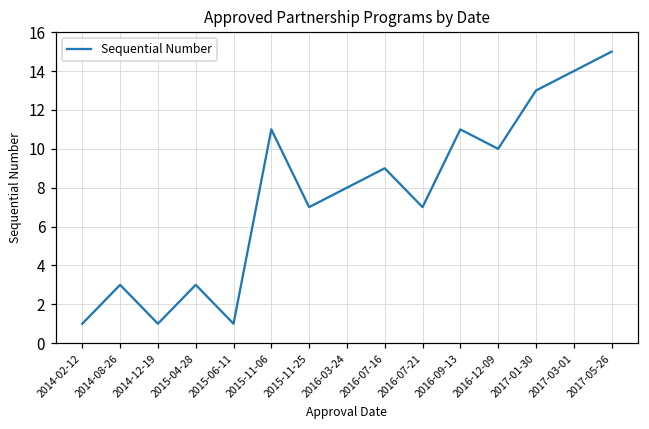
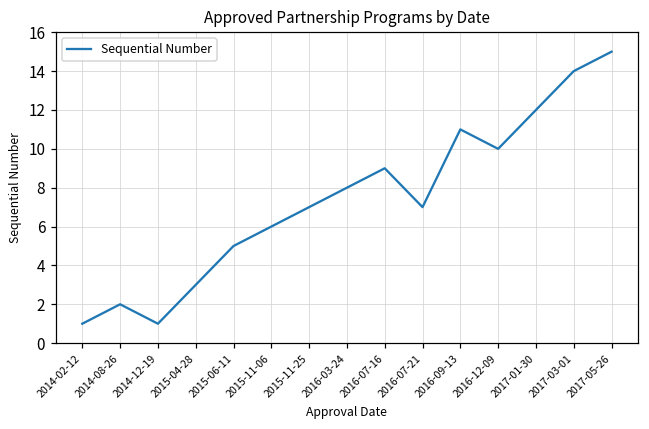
  {
    "2014-02-12": 1,
-   "2014-08-26": 3,
+   "2014-08-26": 2,
    "2014-12-19": 1,
    "2015-04-28": 3,
-   "2015-06-11": 1,
-   "2015-11-06": 11,
+   "2015-06-11": 5,
+   "2015-11-06": 6,
    "2015-11-25": 7,
    "2016-03-24": 8,
    "2016-07-16": 9,
    "2016-07-21": 7,
    "2016-09-13": 11,
    "2016-12-09": 10,
-   "2017-01-30": 13,
+   "2017-01-30": 12,
    "2017-03-01": 14,
    "2017-05-26": 15
  }
